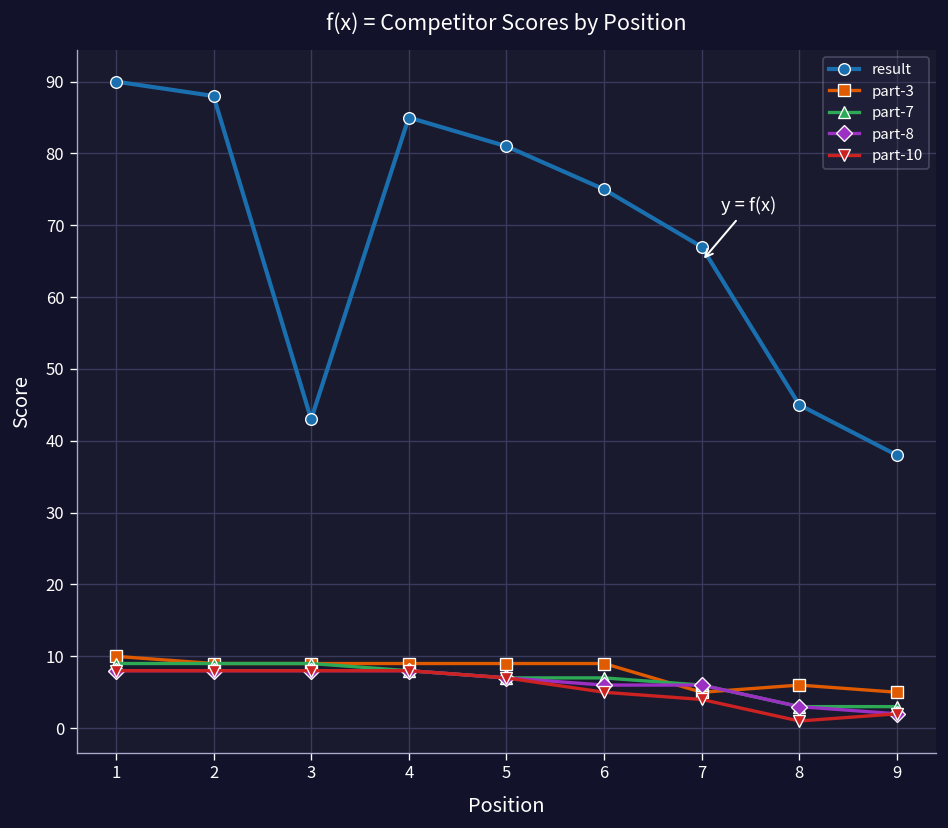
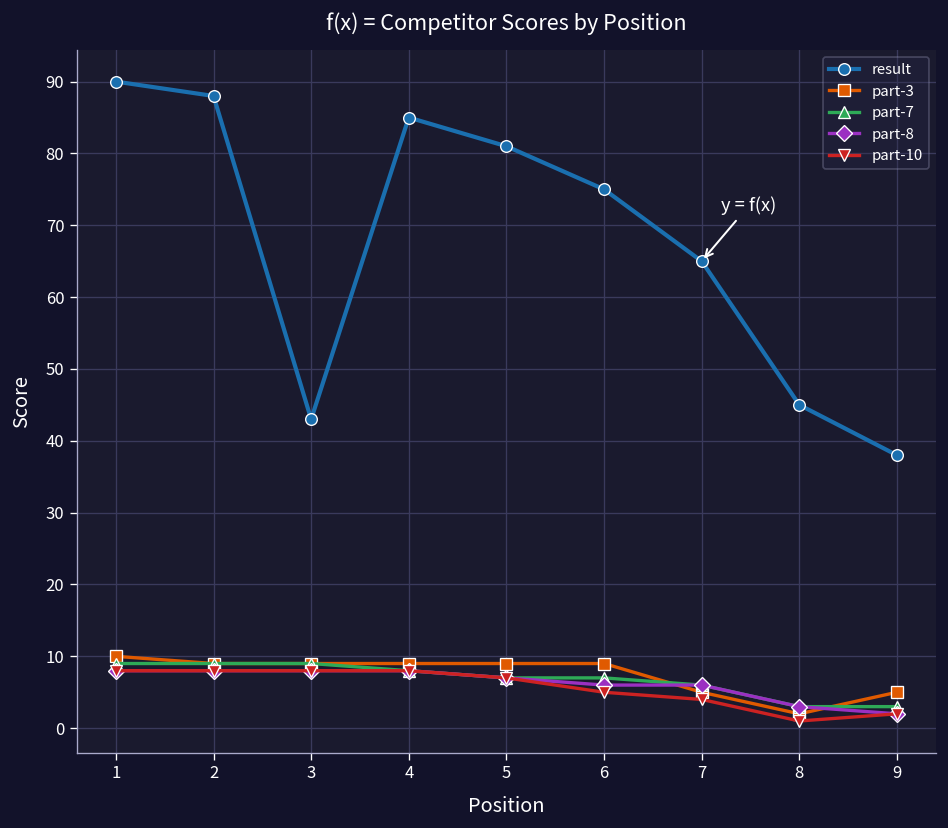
  {
    "result": {
      "1": 90,
      "2": 88,
      "3": 43,
      "4": 85,
      "5": 81,
      "6": 75,
-     "7": 67,
+     "7": 65,
      "8": 45,
      "9": 38
    },
    "part-3": {
      "1": 10,
      "4": 9,
      "5": 9,
      "6": 9,
      "7": 5,
-     "8": 6,
+     "8": 2,
      "9": 5
    },
    "part-7": {
      "1": 9,
      "6": 7,
      "9": 3
    },
    "part-8": {
      "6": 6
    },
    "part-10": {
      "6": 5,
      "7": 4,
      "8": 1
    }
  }
